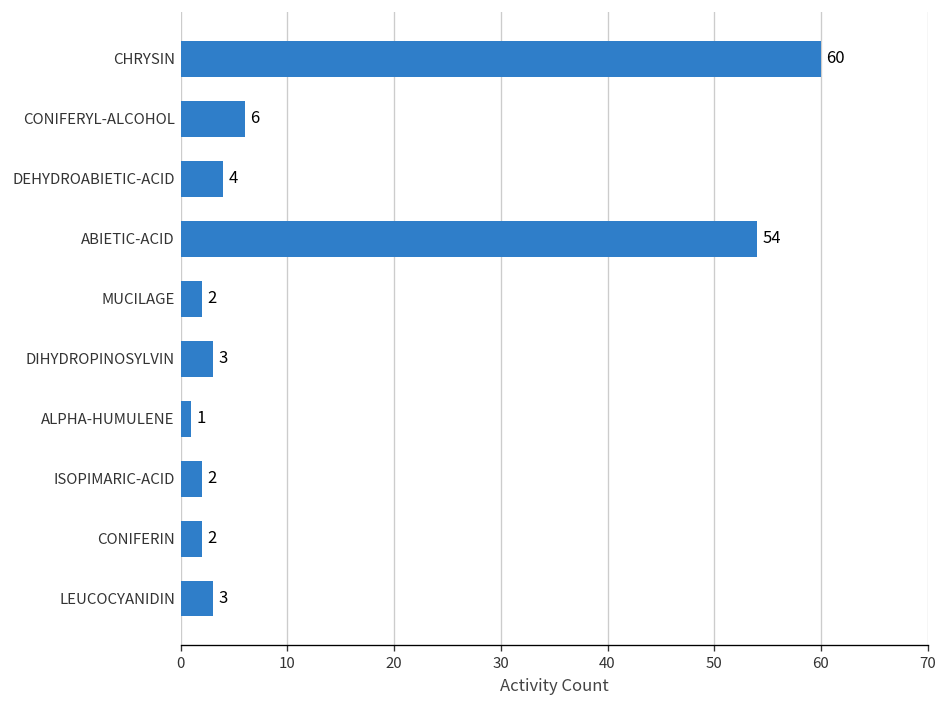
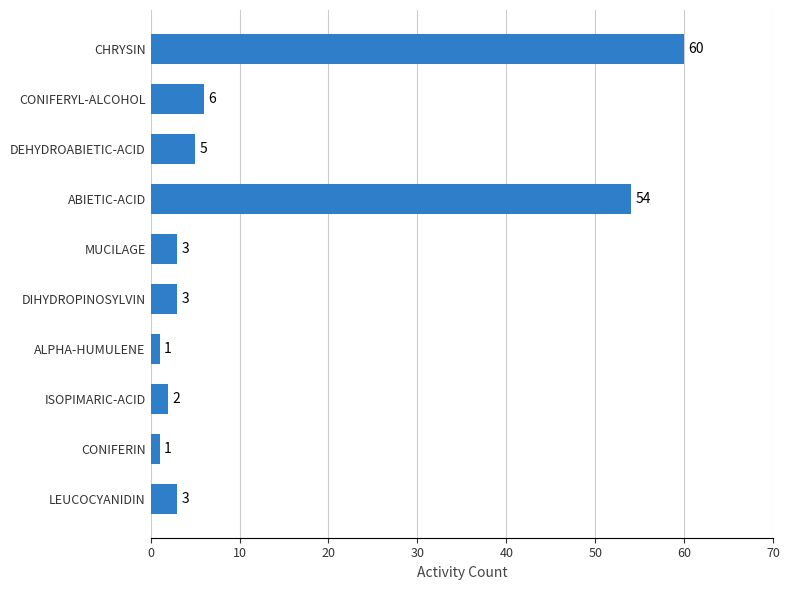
  {
    "CHRYSIN": 60,
    "CONIFERYL-ALCOHOL": 6,
-   "DEHYDROABIETIC-ACID": 4,
+   "DEHYDROABIETIC-ACID": 5,
    "ABIETIC-ACID": 54,
-   "MUCILAGE": 2,
+   "MUCILAGE": 3,
    "DIHYDROPINOSYLVIN": 3,
    "ALPHA-HUMULENE": 1,
    "ISOPIMARIC-ACID": 2,
-   "CONIFERIN": 2,
+   "CONIFERIN": 1,
    "LEUCOCYANIDIN": 3
  }
